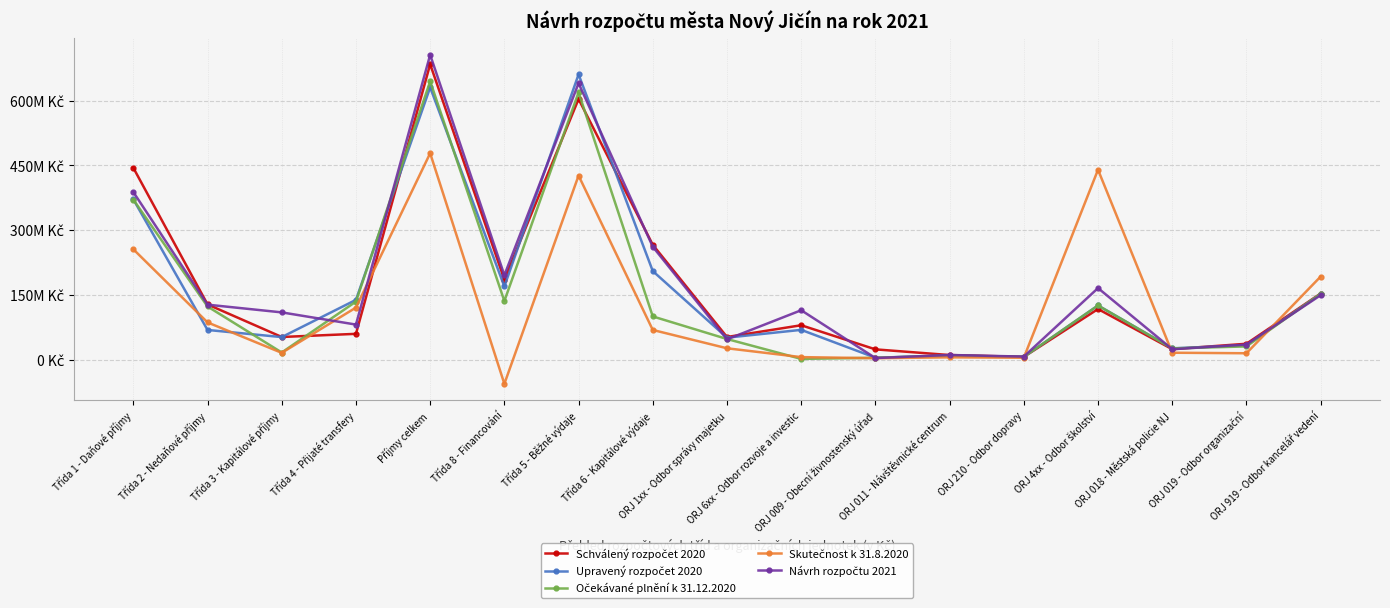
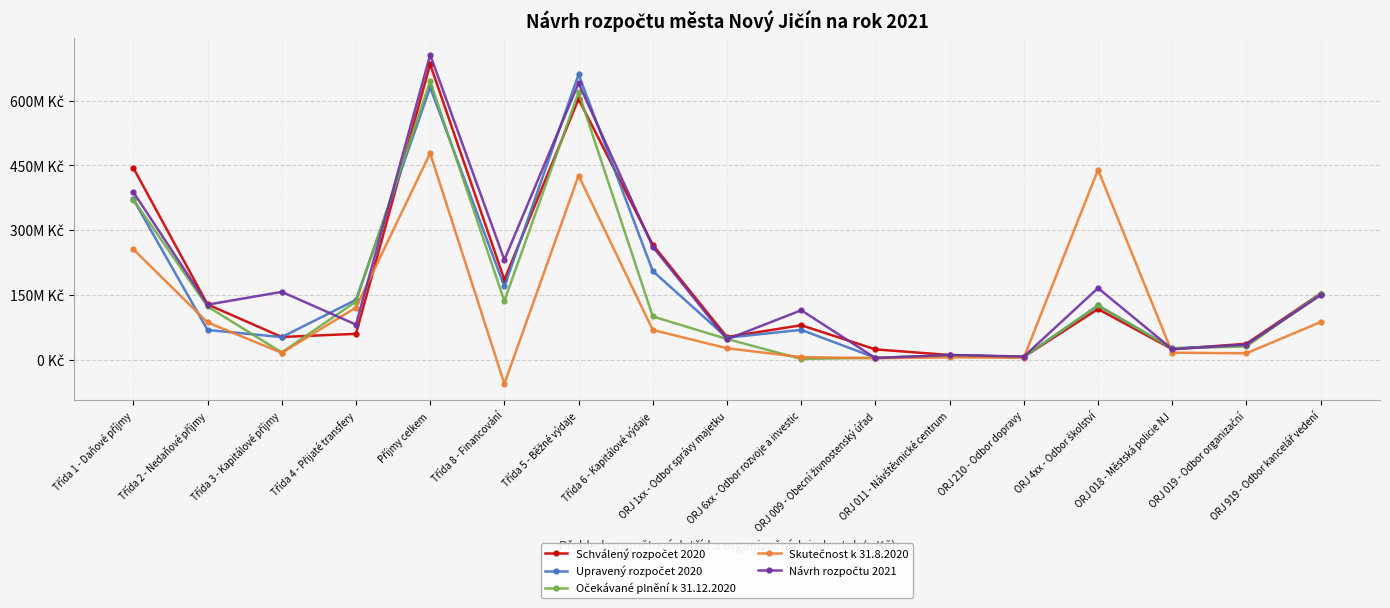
  {
    "Schválený rozpočet 2020": {
      "Třída 1 - Daňové příjmy": "440M Kč",
      "Třída 4 - Přijaté transfery": "60M Kč",
      "Příjmy celkem": "680M Kč",
      "Třída 8 - Financování": "190M Kč",
      "Třída 5 - Běžné výdaje": "600M Kč",
      "ORJ 6xx - Odbor rozvoje a investic": "80M Kč",
      "ORJ 009 - Obecní živnostenský úřad": "20M Kč",
      "ORJ 4xx - Odbor školství": "120M Kč"
    },
    "Upravený rozpočet 2020": {
      "Třída 2 - Nedaňové příjmy": "70M Kč",
      "Příjmy celkem": "630M Kč",
      "Třída 8 - Financování": "170M Kč",
      "Třída 5 - Běžné výdaje": "660M Kč",
      "Třída 6 - Kapitálové výdaje": "210M Kč",
      "ORJ 6xx - Odbor rozvoje a investic": "70M Kč"
    },
    "Očekávané plnění k 31.12.2020": {
      "Příjmy celkem": "650M Kč",
      "Třída 8 - Financování": "140M Kč",
      "Třída 5 - Běžné výdaje": "620M Kč",
      "Třída 6 - Kapitálové výdaje": "100M Kč"
    },
    "Skutečnost k 31.8.2020": {
      "Třída 1 - Daňové příjmy": "260M Kč",
      "Třída 2 - Nedaňové příjmy": "90M Kč",
      "Třída 4 - Přijaté transfery": "120M Kč",
      "Příjmy celkem": "480M Kč",
      "Třída 8 - Financování": "-60M Kč",
      "Třída 5 - Běžné výdaje": "430M Kč",
      "Třída 6 - Kapitálové výdaje": "70M Kč",
      "ORJ 1xx - Odbor správy majetku": "30M Kč",
      "ORJ 4xx - Odbor školství": "440M Kč",
      "ORJ 018 - Městská policie NJ": "20M Kč",
      "ORJ 019 - Odbor organizační": "10M Kč",
-     "ORJ 919 - Odbor kancelář vedení": "190M Kč"
+     "ORJ 919 - Odbor kancelář vedení": "90M Kč"
    },
    "Návrh rozpočtu 2021": {
      "Třída 1 - Daňové příjmy": "390M Kč",
-     "Třída 3 - Kapitálové příjmy": "110M Kč",
+     "Třída 3 - Kapitálové příjmy": "160M Kč",
      "Třída 4 - Přijaté transfery": "80M Kč",
      "Příjmy celkem": "710M Kč",
-     "Třída 8 - Financování": "200M Kč",
+     "Třída 8 - Financování": "230M Kč",
      "Třída 5 - Běžné výdaje": "640M Kč",
      "ORJ 6xx - Odbor rozvoje a investic": "110M Kč",
      "ORJ 4xx - Odbor školství": "170M Kč"
    }
  }
